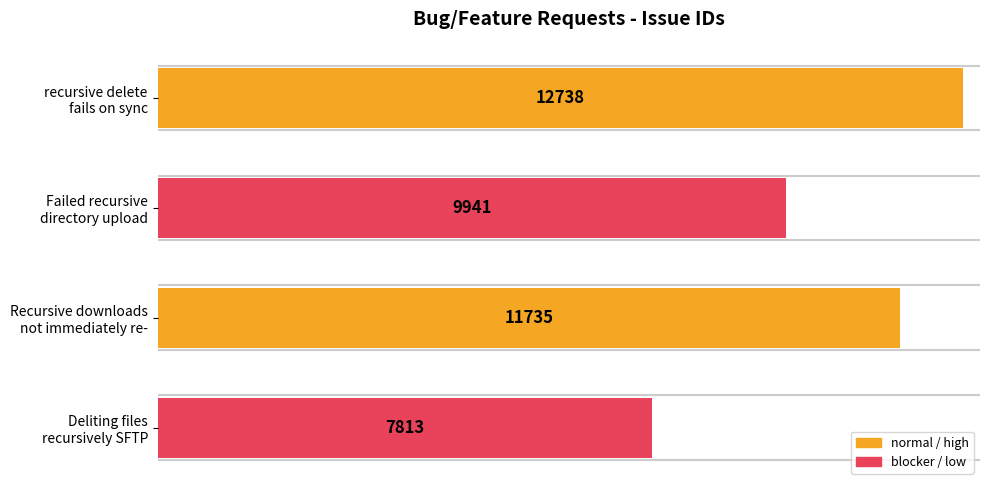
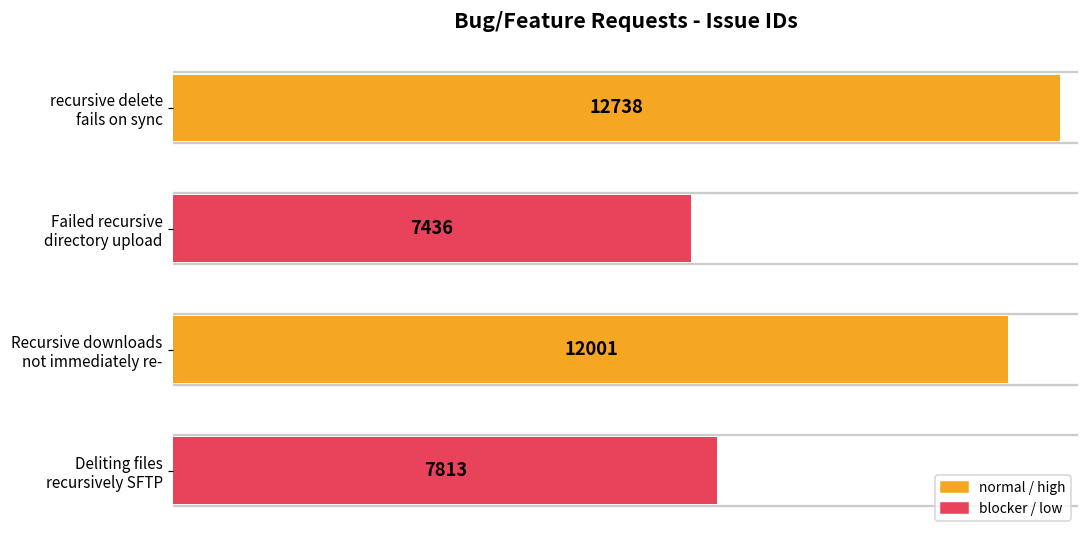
  {
    "recursive delete fails on sync": 12738,
-   "Failed recursive directory upload": 9941,
-   "Recursive downloads not immediately re-": 11735,
+   "Failed recursive directory upload": 7436,
+   "Recursive downloads not immediately re-": 12001,
    "Deliting files recursively SFTP": 7813
  }
